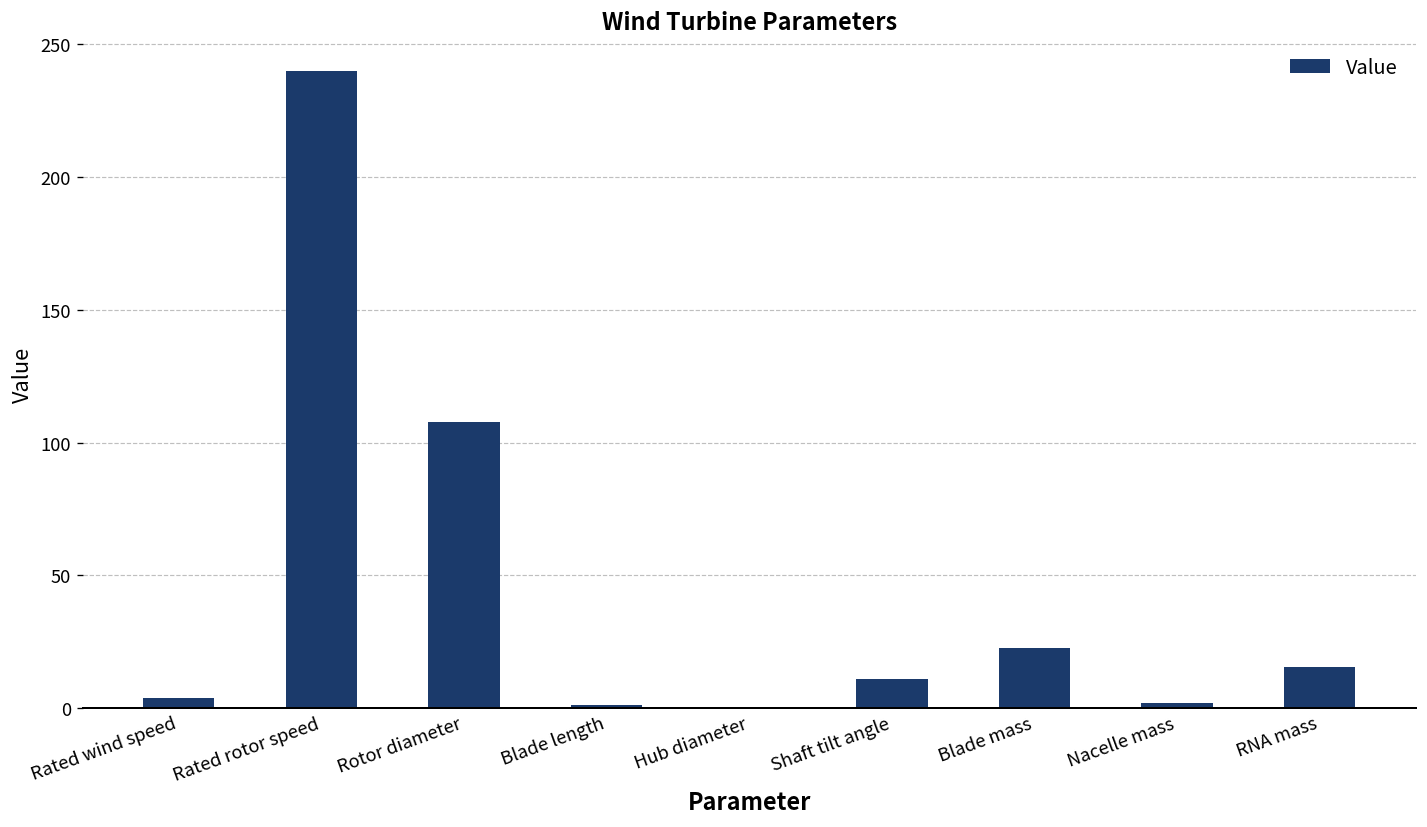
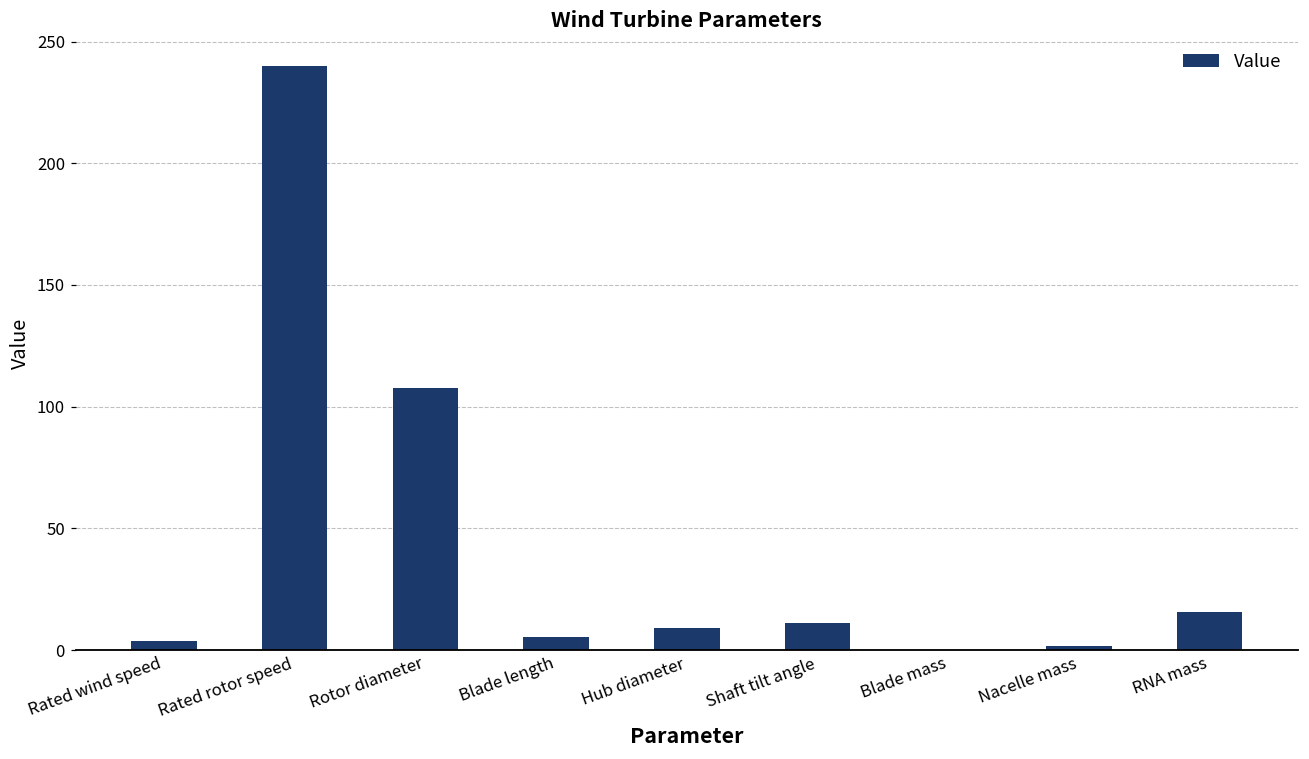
  {
    "Rated wind speed": 4,
    "Rated rotor speed": 240,
    "Rotor diameter": 108,
-   "Blade length": 1,
-   "Hub diameter": 0,
+   "Blade length": 5,
+   "Hub diameter": 9,
    "Shaft tilt angle": 11,
-   "Blade mass": 23,
+   "Blade mass": 0,
    "Nacelle mass": 2,
    "RNA mass": 16
  }
